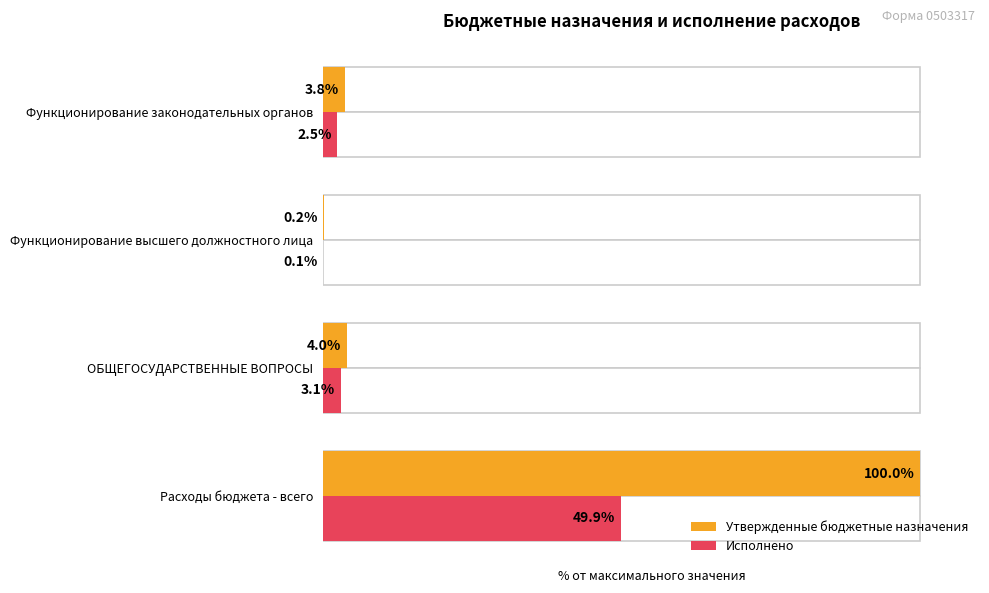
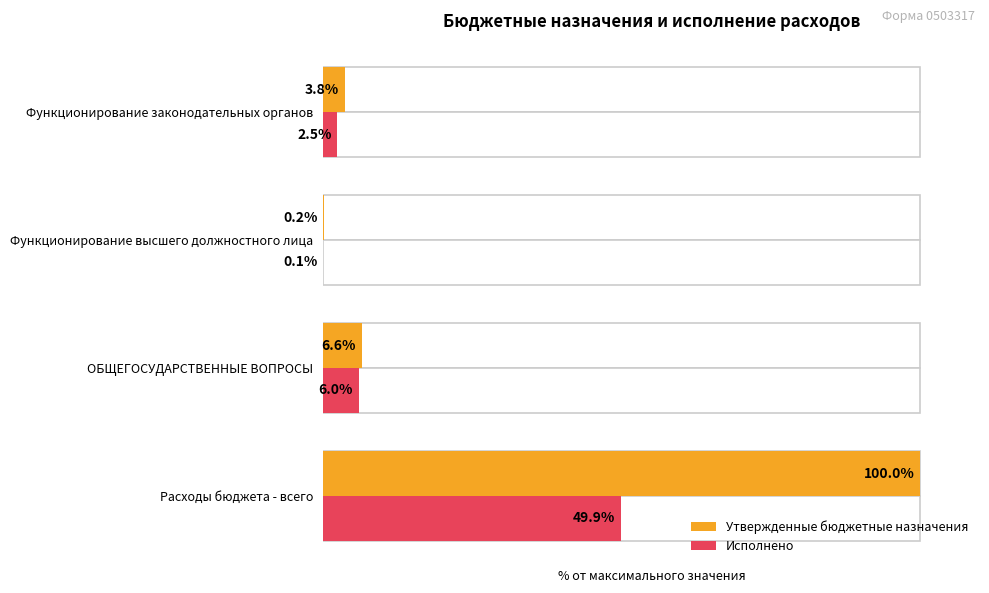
  {
    "Утвержденные бюджетные назначения": {
      "Функционирование высшего должностного лица": "0.2%",
-     "ОБЩЕГОСУДАРСТВЕННЫЕ ВОПРОСЫ": "4.0%",
+     "ОБЩЕГОСУДАРСТВЕННЫЕ ВОПРОСЫ": "6.6%",
      "Расходы бюджета - всего": "100.0%"
    },
    "Исполнено": {
      "Функционирование высшего должностного лица": "0.1%",
-     "ОБЩЕГОСУДАРСТВЕННЫЕ ВОПРОСЫ": "3.1%"
+     "ОБЩЕГОСУДАРСТВЕННЫЕ ВОПРОСЫ": "6.0%"
    }
  }
